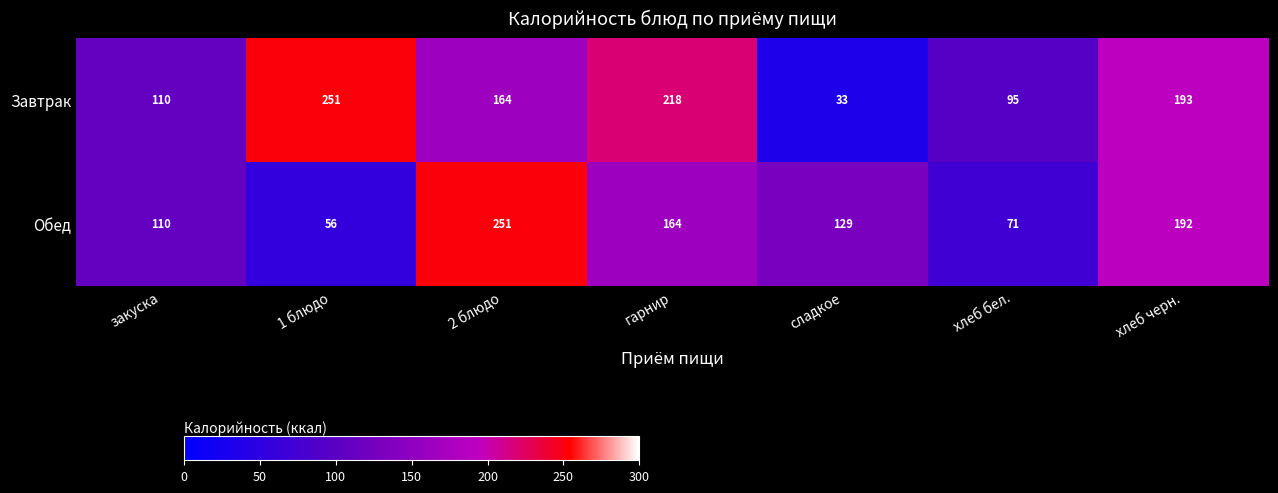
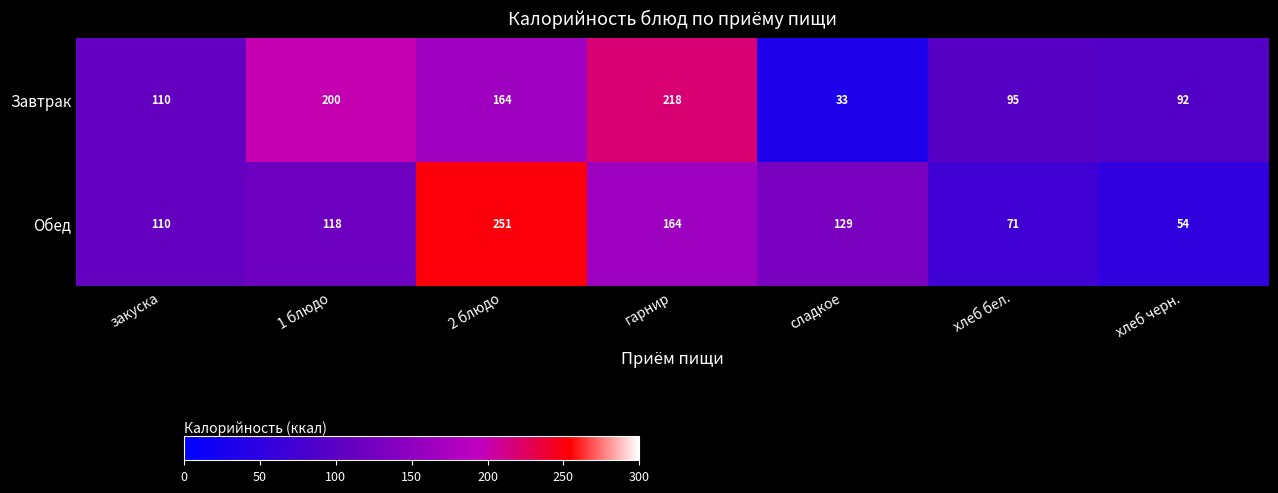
  {
    "Завтрак": {
      "закуска": 110,
-     "1 блюдо": 251,
+     "1 блюдо": 200,
      "2 блюдо": 164,
      "гарнир": 218,
      "сладкое": 33,
      "хлеб бел.": 95,
-     "хлеб черн.": 193
+     "хлеб черн.": 92
    },
    "Обед": {
      "закуска": 110,
-     "1 блюдо": 56,
+     "1 блюдо": 118,
      "2 блюдо": 251,
      "гарнир": 164,
      "сладкое": 129,
      "хлеб бел.": 71,
-     "хлеб черн.": 192
+     "хлеб черн.": 54
    }
  }
